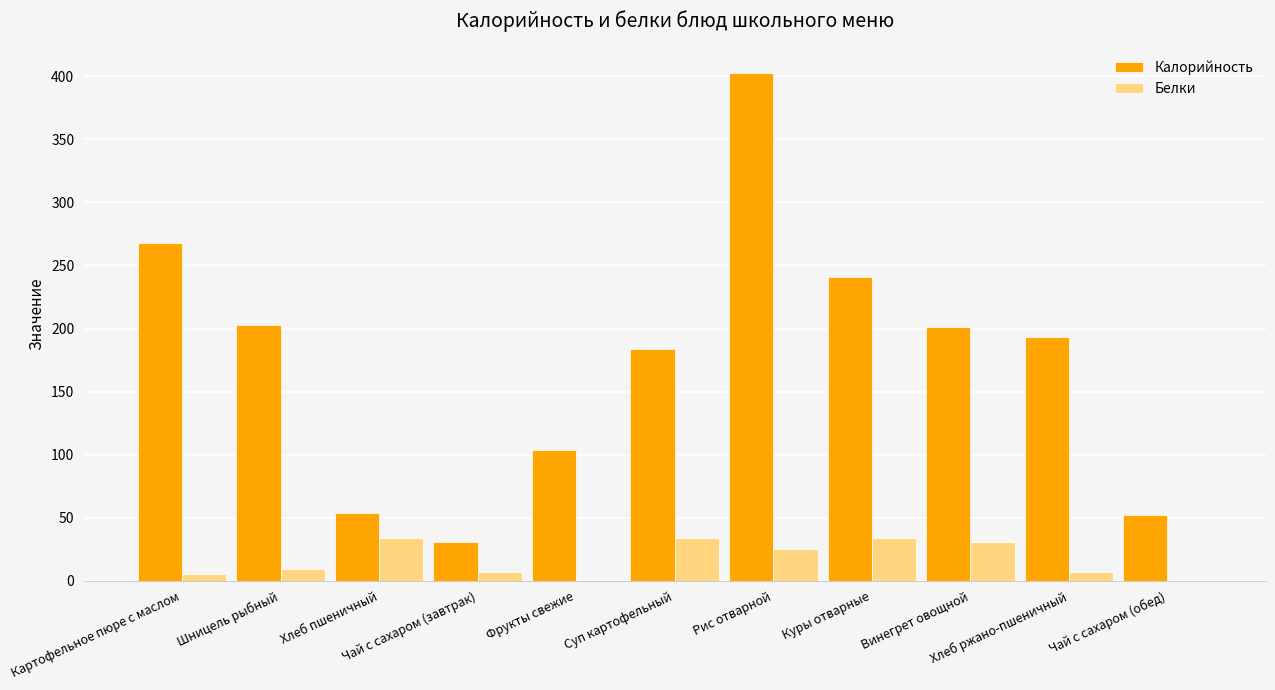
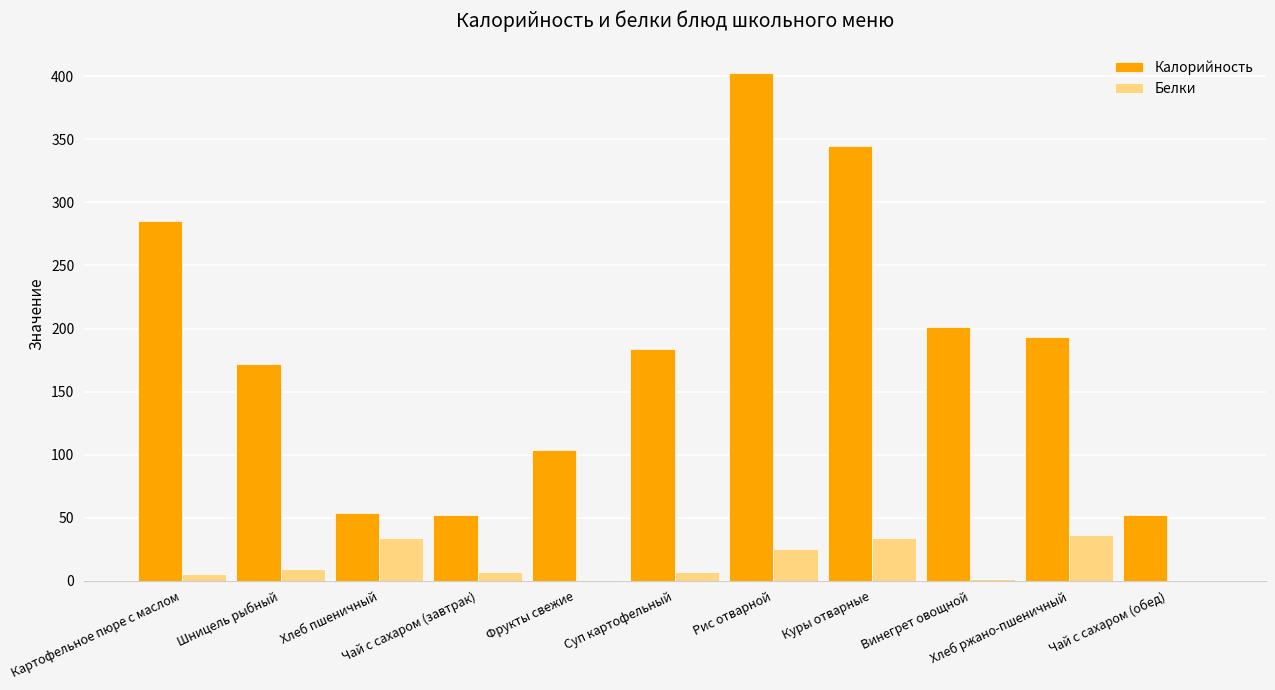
  {
    "Калорийность": {
-     "Картофельное пюре с маслом": 268,
-     "Шницель рыбный": 203,
+     "Картофельное пюре с маслом": 285,
+     "Шницель рыбный": 172,
      "Хлеб пшеничный": 53,
-     "Чай с сахаром (завтрак)": 31,
+     "Чай с сахаром (завтрак)": 52,
      "Фрукты свежие": 104,
      "Суп картофельный": 184,
      "Рис отварной": 403,
-     "Куры отварные": 241,
+     "Куры отварные": 345,
      "Винегрет овощной": 201,
      "Хлеб ржано-пшеничный": 193,
      "Чай с сахаром (обед)": 52
    },
    "Белки": {
      "Картофельное пюре с маслом": 6,
      "Шницель рыбный": 9,
      "Хлеб пшеничный": 34,
      "Чай с сахаром (завтрак)": 7,
-     "Суп картофельный": 34,
+     "Суп картофельный": 7,
      "Рис отварной": 25,
      "Куры отварные": 34,
-     "Винегрет овощной": 31,
-     "Хлеб ржано-пшеничный": 7
+     "Винегрет овощной": 1,
+     "Хлеб ржано-пшеничный": 36
    }
  }
